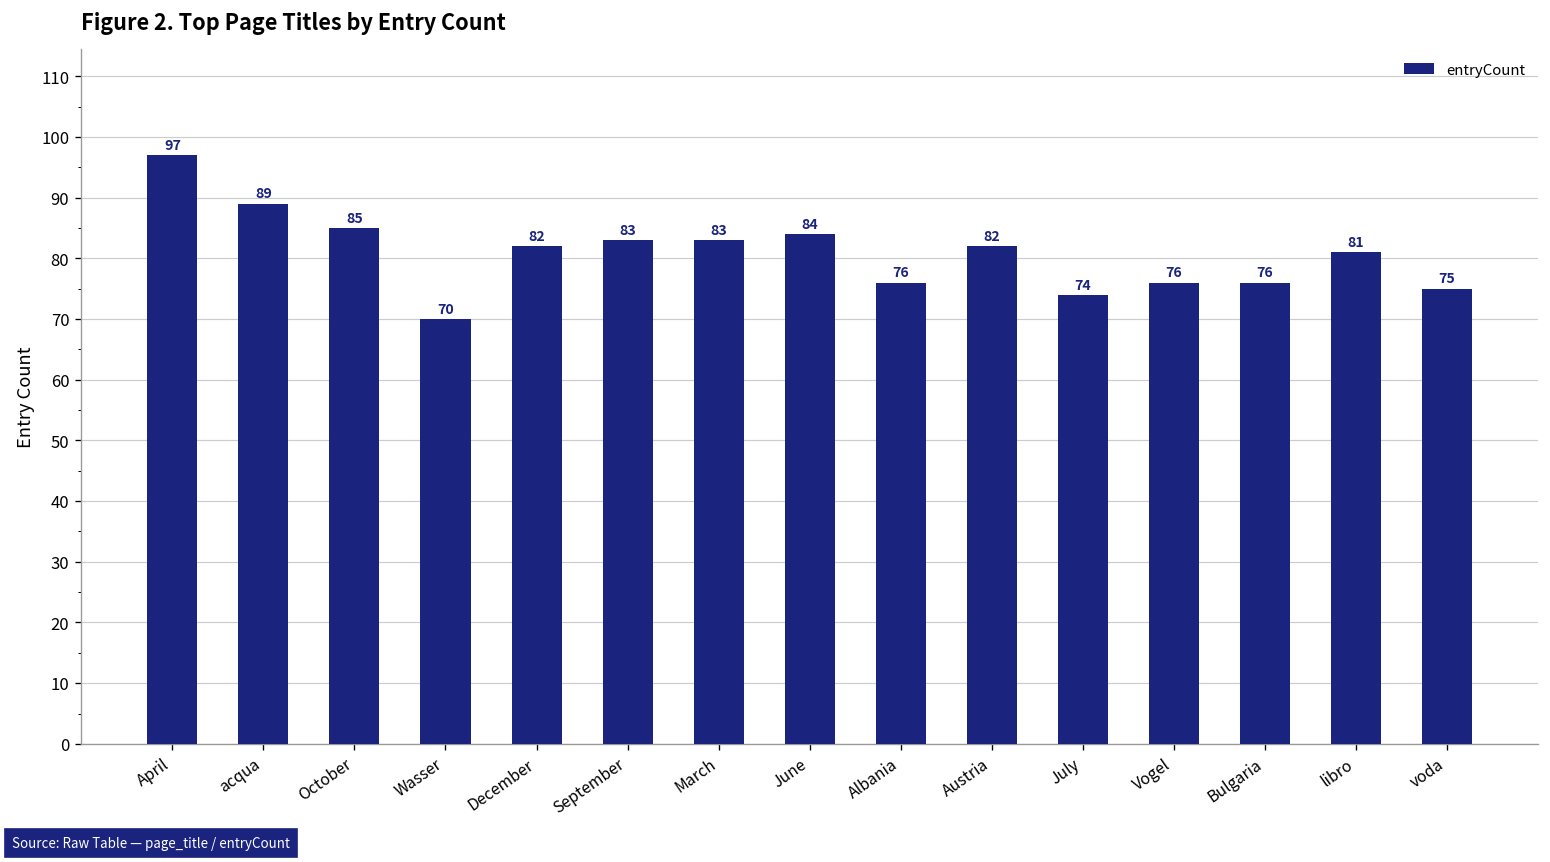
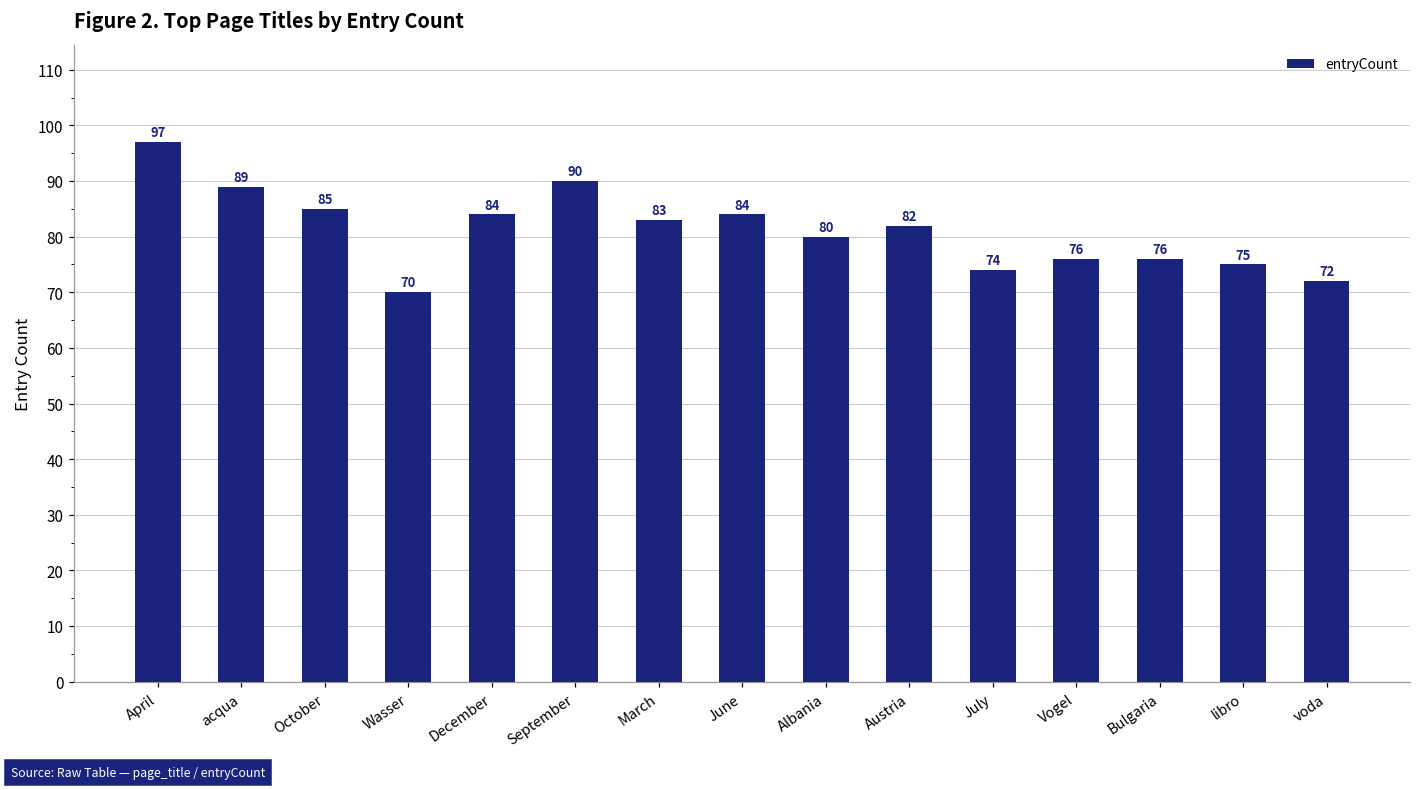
  {
    "April": 97,
    "acqua": 89,
    "October": 85,
    "Wasser": 70,
-   "December": 82,
-   "September": 83,
+   "December": 84,
+   "September": 90,
    "March": 83,
    "June": 84,
-   "Albania": 76,
+   "Albania": 80,
    "Austria": 82,
    "July": 74,
    "Vogel": 76,
    "Bulgaria": 76,
-   "libro": 81,
-   "voda": 75
+   "libro": 75,
+   "voda": 72
  }
